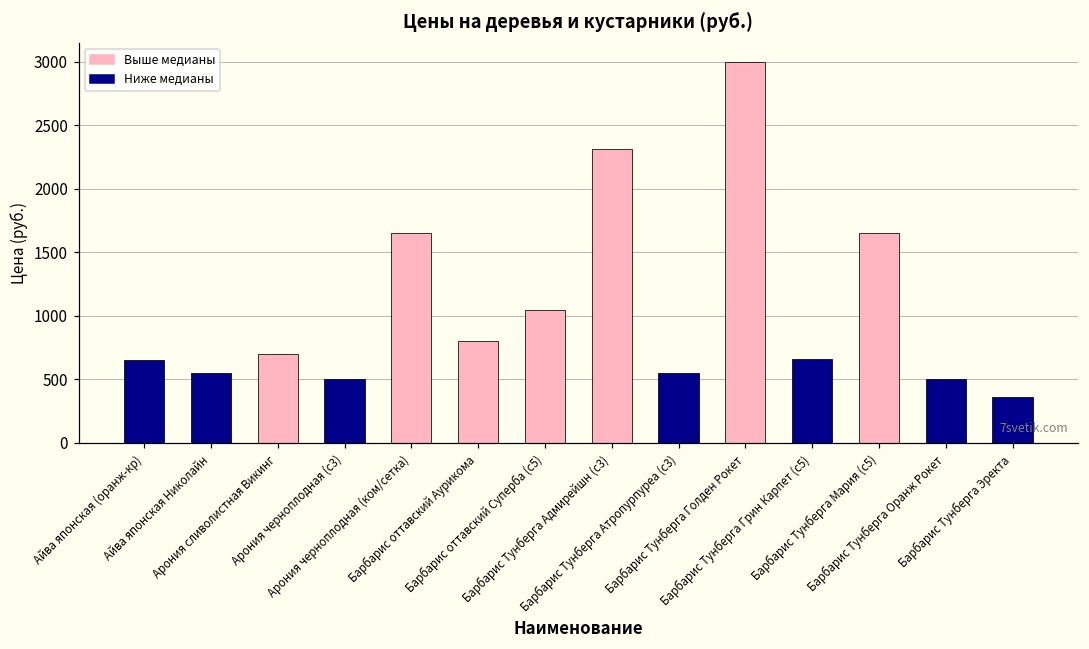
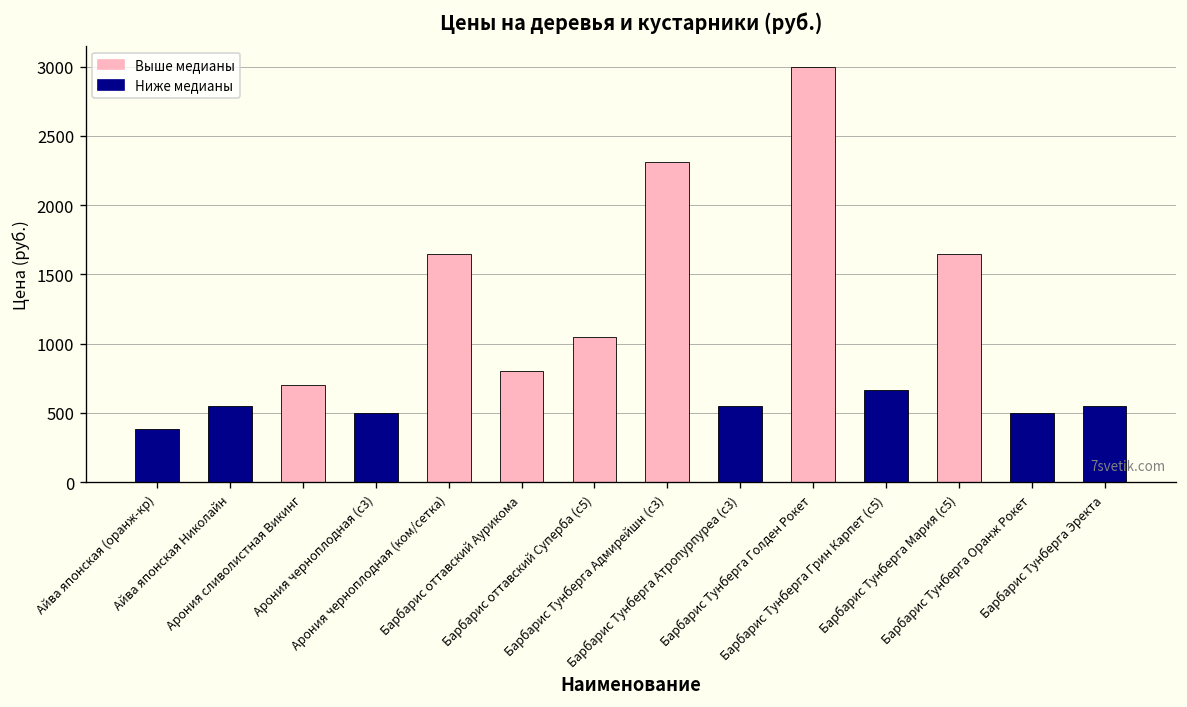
  {
-   "Айва японская (оранж-кр)": 650,
+   "Айва японская (оранж-кр)": 390,
    "Айва японская Николайн": 550,
    "Арония сливолистная Викинг": 700,
    "Арония черноплодная (с3)": 500,
    "Арония черноплодная (ком/сетка)": 1650,
    "Барбарис оттавский Аурикома": 800,
    "Барбарис оттавский Суперба (с5)": 1050,
    "Барбарис Тунберга Адмирейшн (с3)": 2310,
    "Барбарис Тунберга Атропурпуреа (c3)": 550,
    "Барбарис Тунберга Голден Рокет": 3000,
    "Барбарис Тунберга Грин Карпет (с5)": 660,
    "Барбарис Тунберга Мария (с5)": 1650,
    "Барбарис Тунберга Оранж Рокет": 500,
-   "Барбарис Тунберга Эректа": 360
+   "Барбарис Тунберга Эректа": 550
  }
